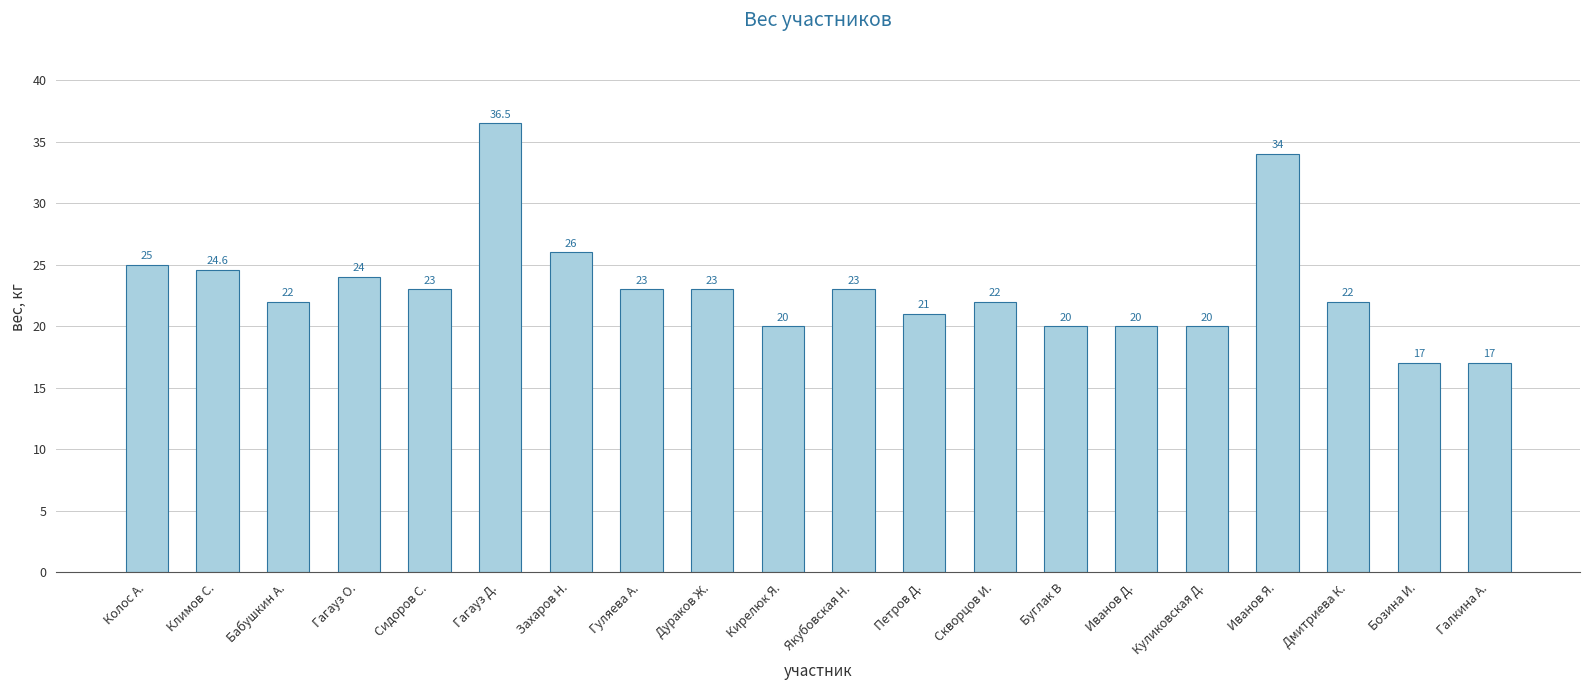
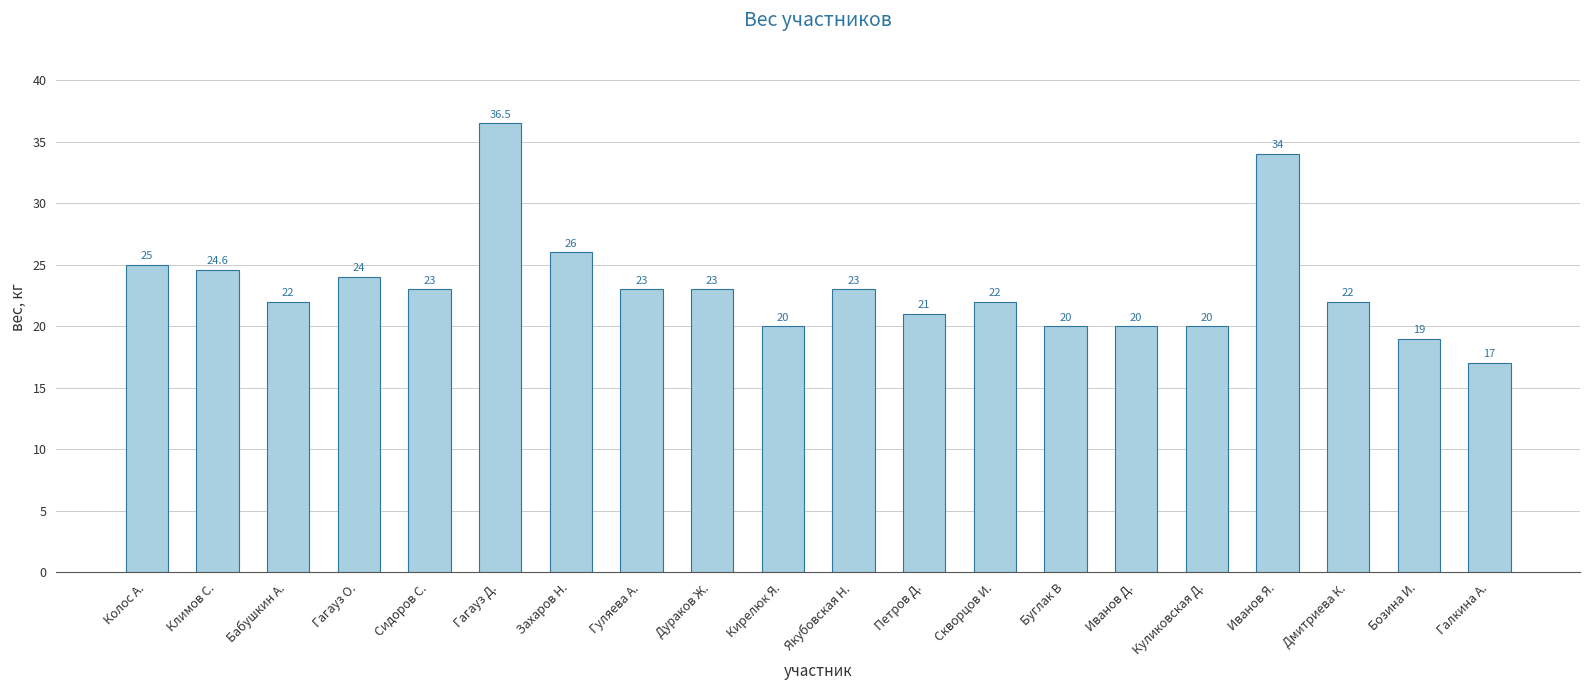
  {
    "Колос А.": 25,
    "Климов С.": 24.6,
    "Бабушкин А.": 22,
    "Гагауз О.": 24,
    "Сидоров С.": 23,
    "Гагауз Д.": 36.5,
    "Захаров Н.": 26,
    "Гуляева А.": 23,
    "Дураков Ж.": 23,
    "Кирелюк Я.": 20,
    "Якубовская Н.": 23,
    "Петров Д.": 21,
    "Скворцов И.": 22,
    "Буглак В": 20,
    "Иванов Д.": 20,
    "Куликовская Д.": 20,
    "Иванов Я.": 34,
    "Дмитриева К.": 22,
-   "Бозина И.": 17,
+   "Бозина И.": 19,
    "Галкина А.": 17
  }
